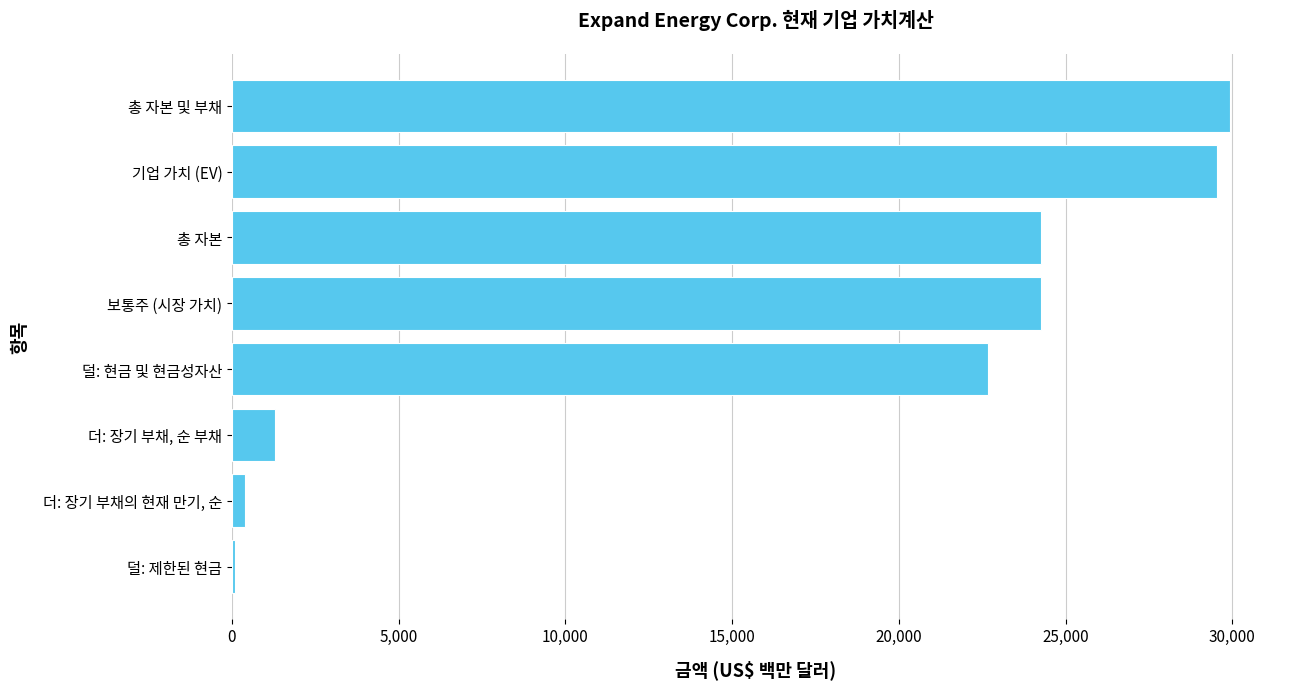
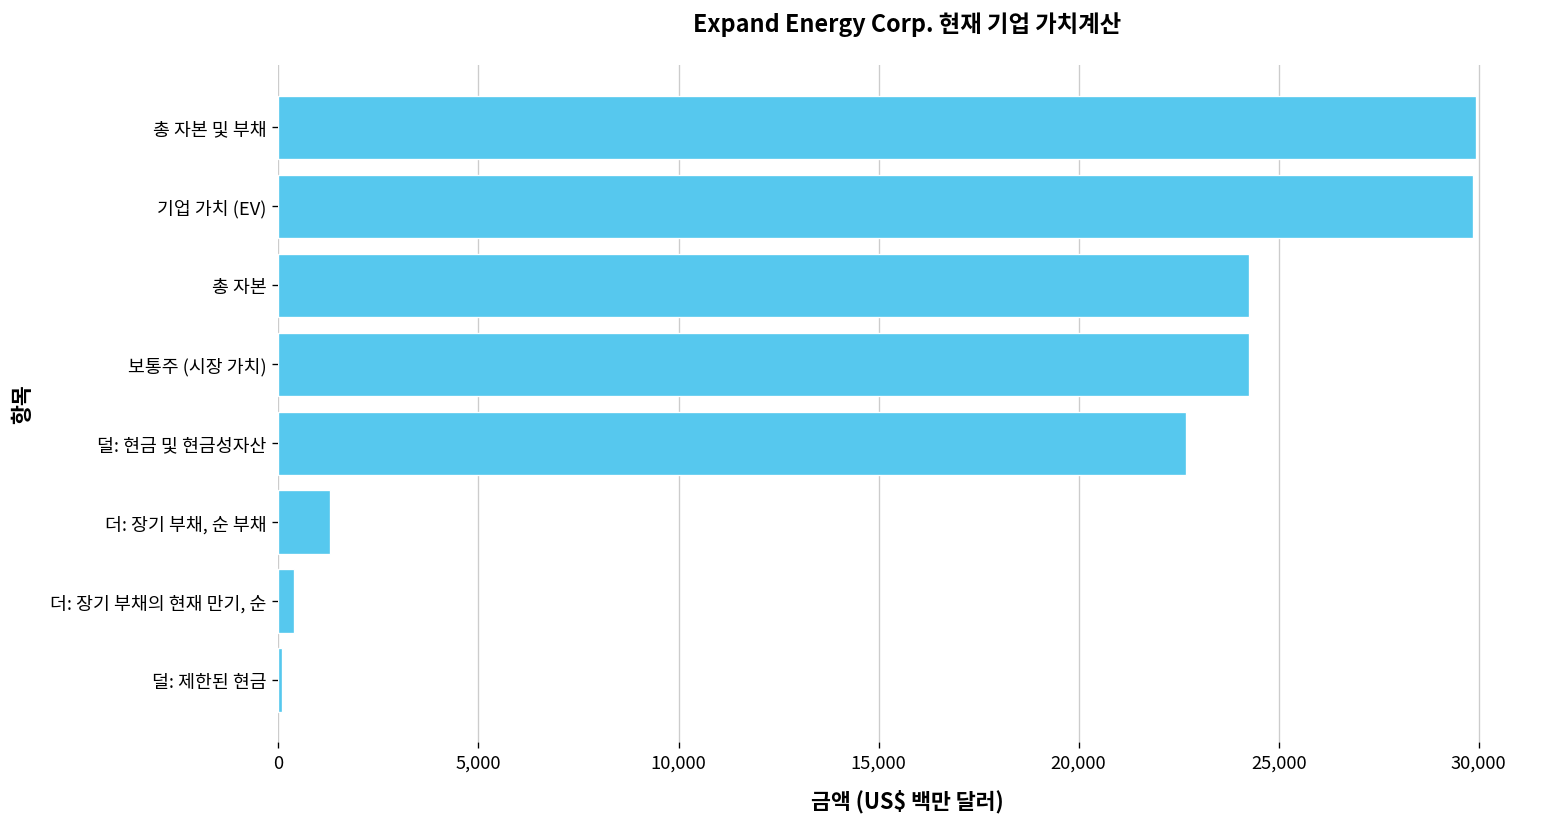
  {
    "총 자본 및 부채": "29,900",
-   "기업 가치 (EV)": "29,500",
+   "기업 가치 (EV)": "29,900",
    "총 자본": "24,300",
    "보통주 (시장 가치)": "24,300",
    "덜: 현금 및 현금성자산": "22,700",
    "더: 장기 부채, 순 부채": "1,300",
    "더: 장기 부채의 현재 만기, 순": "400",
    "덜: 제한된 현금": "100"
  }
